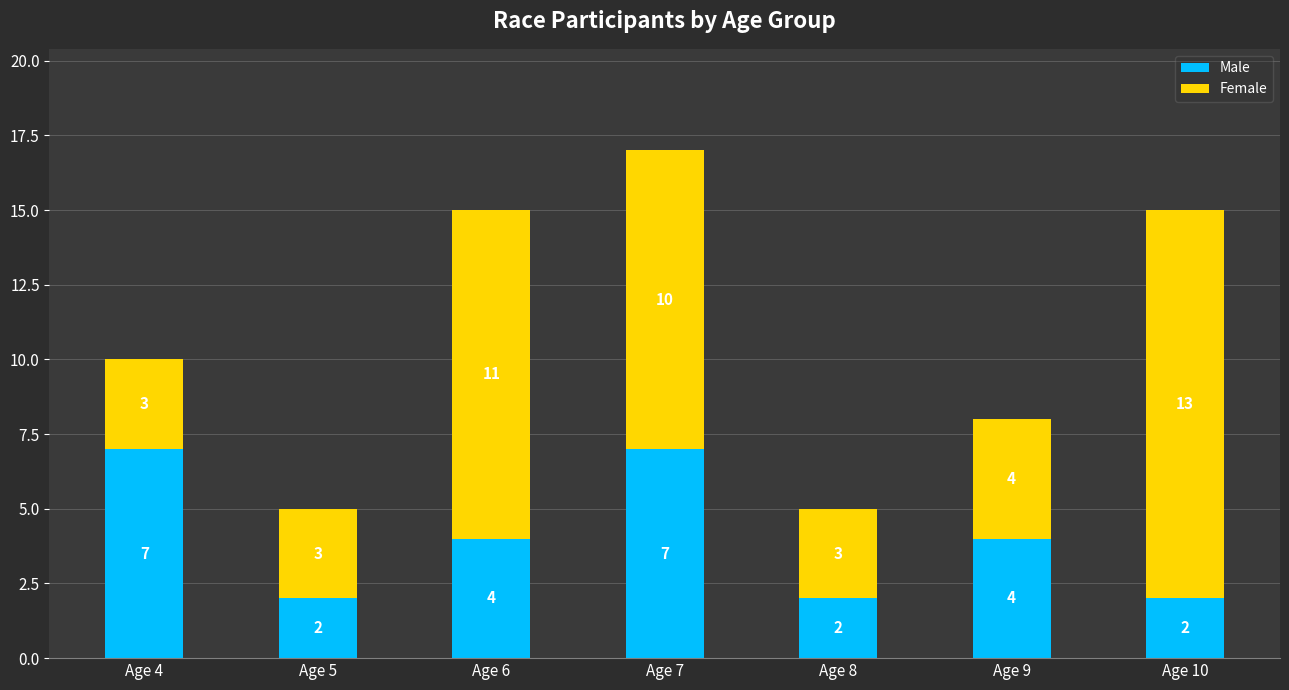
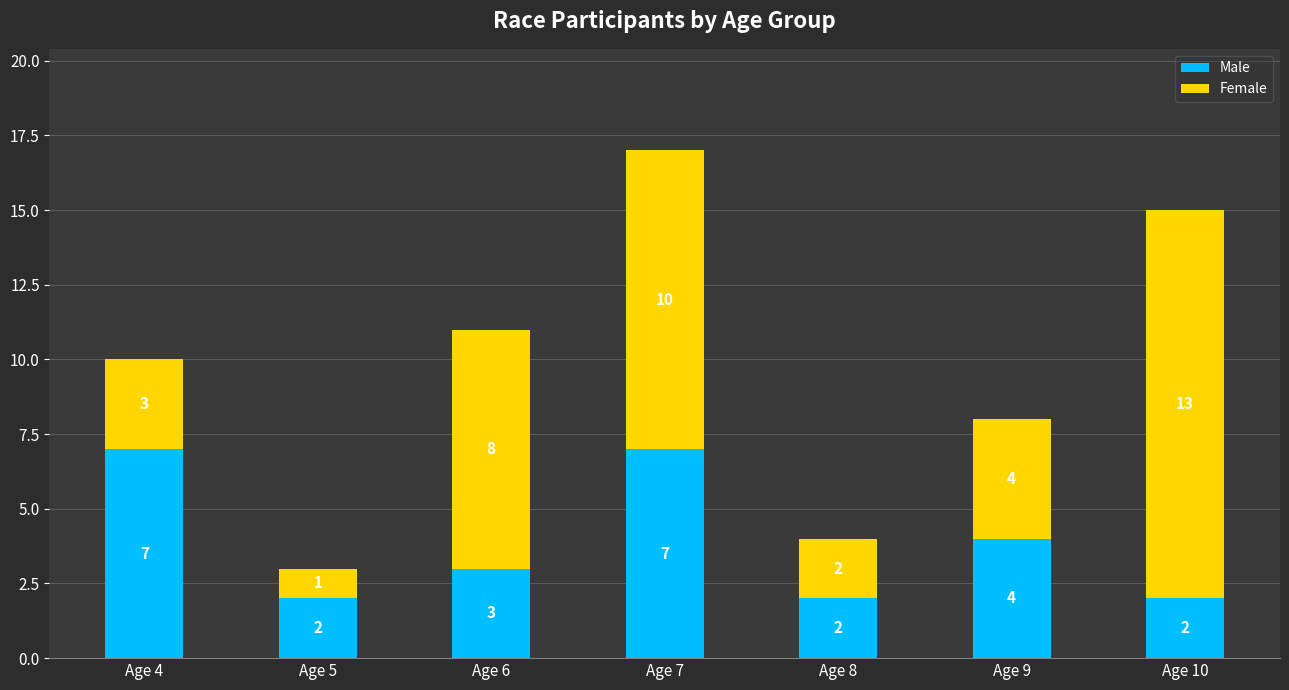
  {
    "Male": {
      "Age 4": 7,
      "Age 5": 2,
-     "Age 6": 4,
+     "Age 6": 3,
      "Age 7": 7,
      "Age 8": 2,
      "Age 9": 4,
      "Age 10": 2
    },
    "Female": {
      "Age 4": 3,
-     "Age 5": 3,
-     "Age 6": 11,
+     "Age 5": 1,
+     "Age 6": 8,
      "Age 7": 10,
-     "Age 8": 3,
+     "Age 8": 2,
      "Age 9": 4,
      "Age 10": 13
    }
  }
